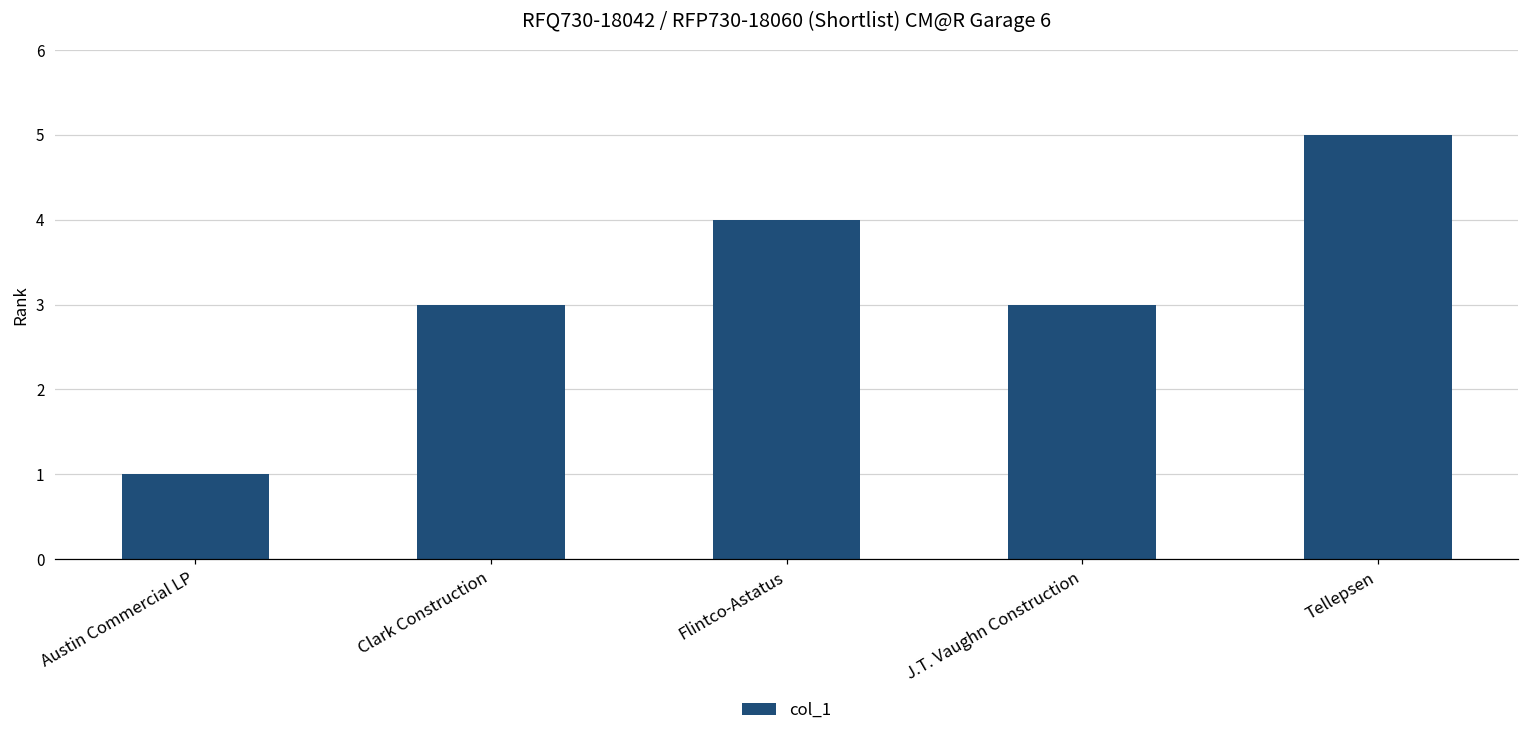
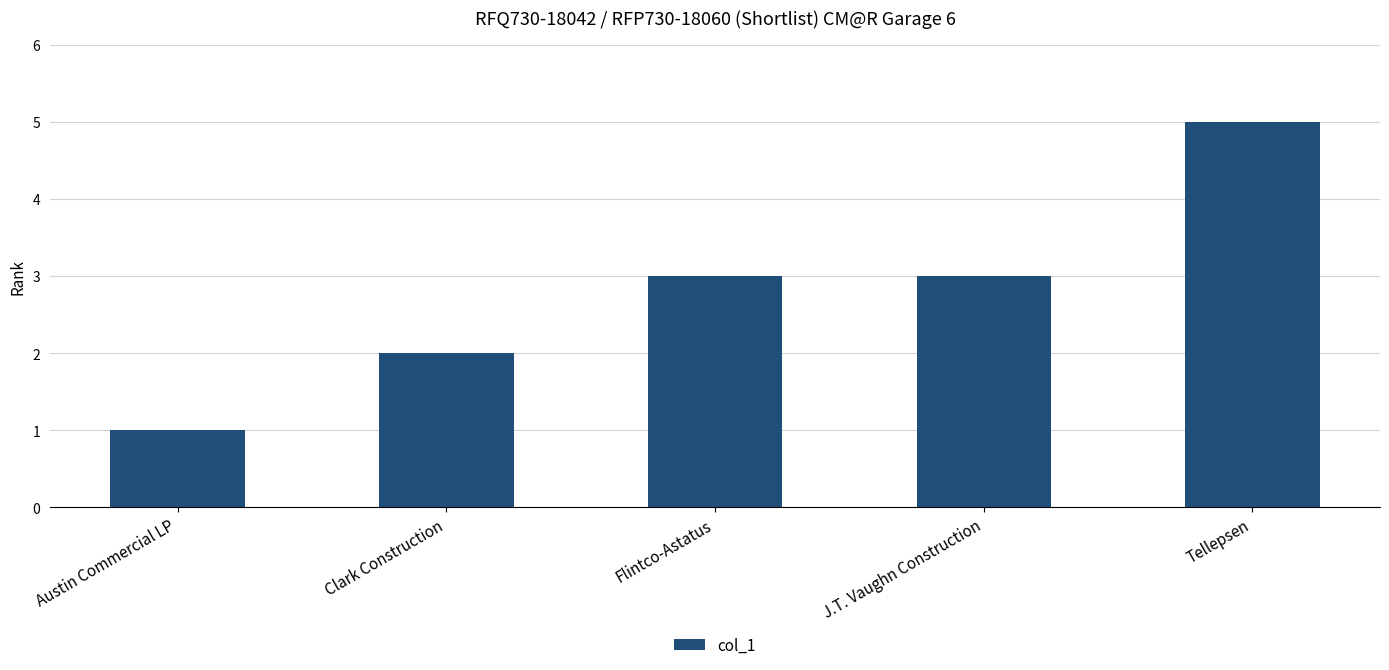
  {
    "Austin Commercial LP": 1,
-   "Clark Construction": 3,
-   "Flintco-Astatus": 4,
+   "Clark Construction": 2,
+   "Flintco-Astatus": 3,
    "J.T. Vaughn Construction": 3,
    "Tellepsen": 5
  }
